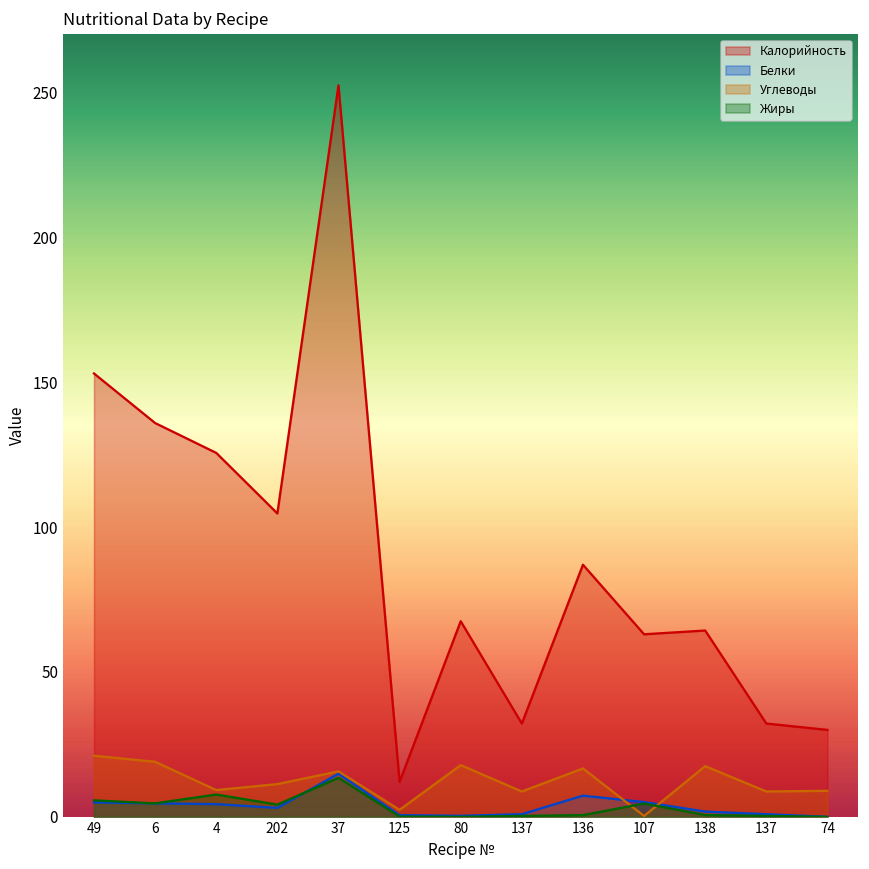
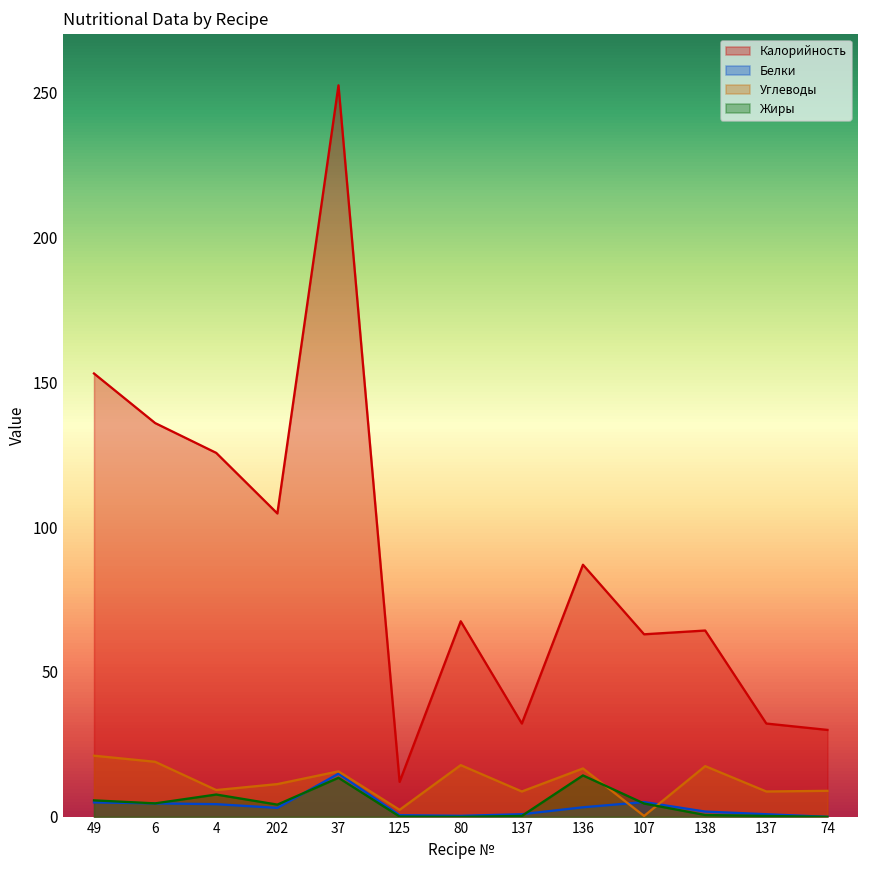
  {
    "Белки": {
      "4": 4,
      "202": 3,
-     "136": 7,
+     "136": 3,
      "138": 2
    },
    "Жиры": {
      "4": 8,
      "202": 4,
      "37": 13,
-     "136": 1,
+     "136": 14,
      "138": 1
    }
  }
